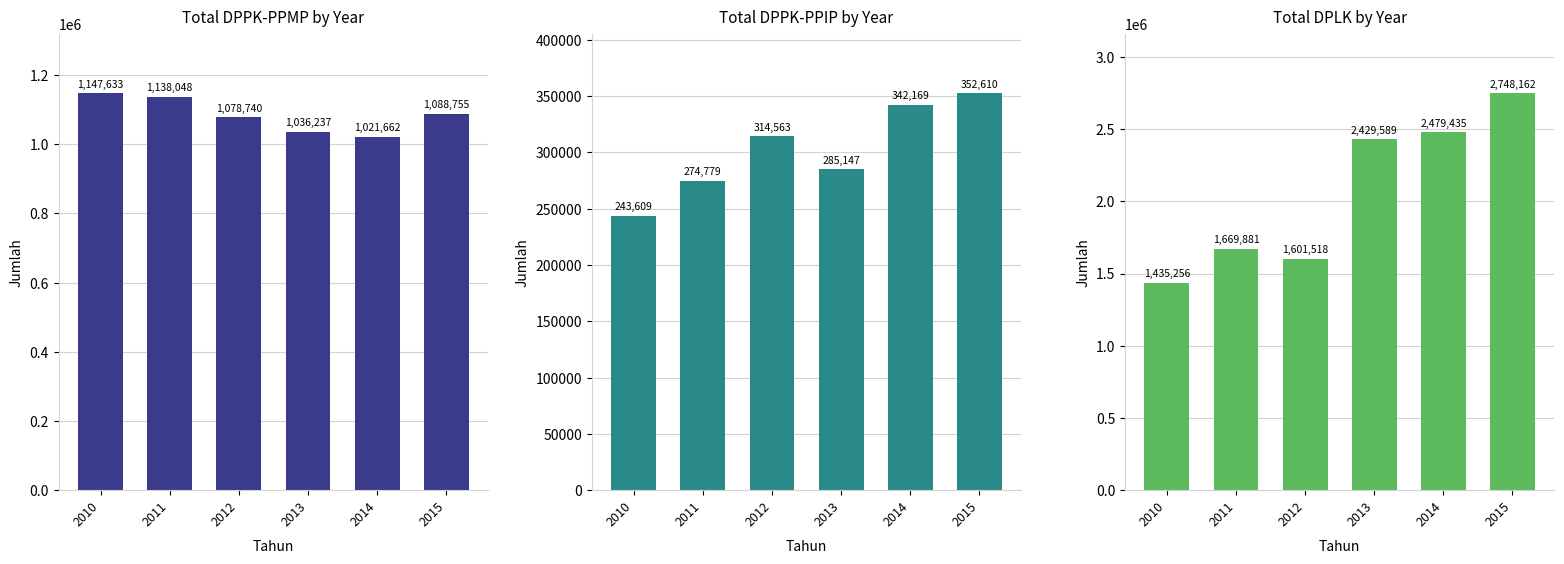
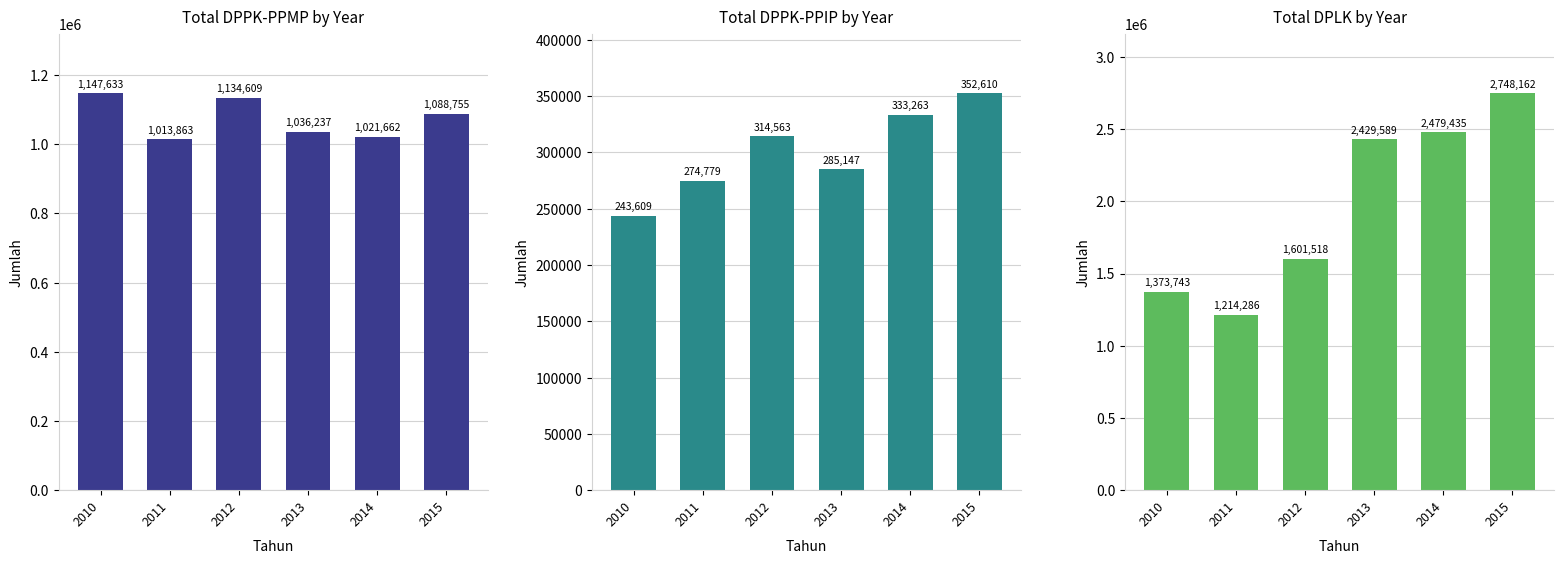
  {
    "Total DPPK-PPMP by Year": {
      "2010": "1,147,633",
-     "2011": "1,138,048",
-     "2012": "1,078,740",
+     "2011": "1,013,863",
+     "2012": "1,134,609",
      "2013": "1,036,237",
      "2014": "1,021,662",
      "2015": "1,088,755"
    },
    "Total DPPK-PPIP by Year": {
      "2010": "243,609",
      "2011": "274,779",
      "2012": "314,563",
      "2013": "285,147",
-     "2014": "342,169",
+     "2014": "333,263",
      "2015": "352,610"
    },
    "Total DPLK by Year": {
-     "2010": "1,435,256",
-     "2011": "1,669,881",
+     "2010": "1,373,743",
+     "2011": "1,214,286",
      "2012": "1,601,518",
      "2013": "2,429,589",
      "2014": "2,479,435",
      "2015": "2,748,162"
    }
  }
